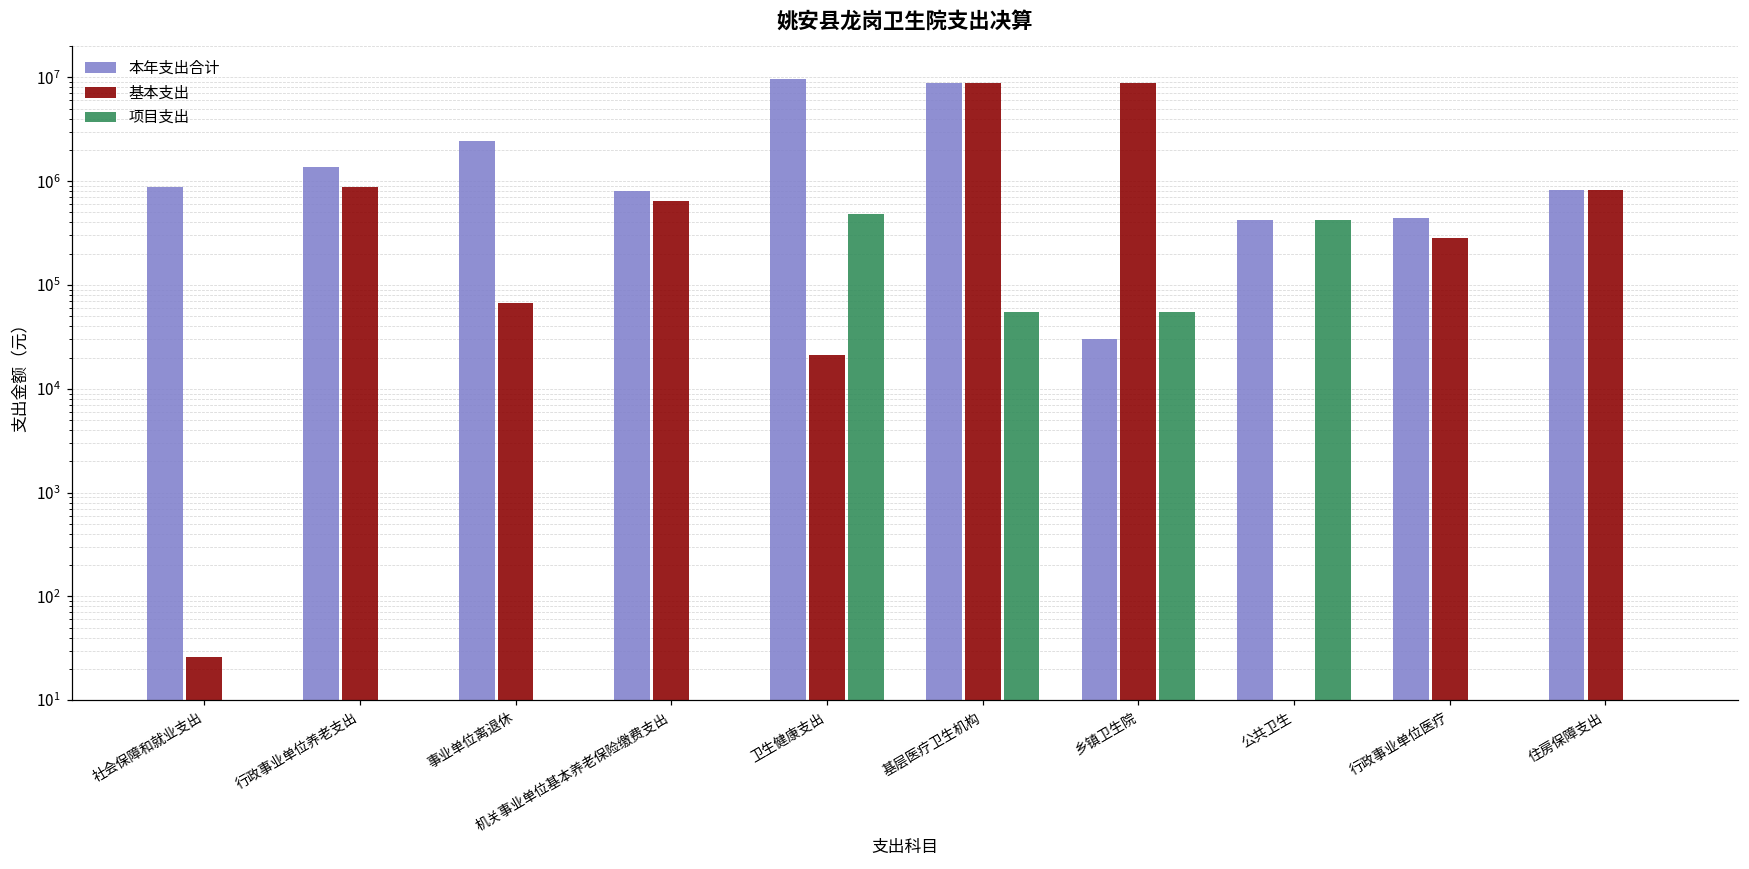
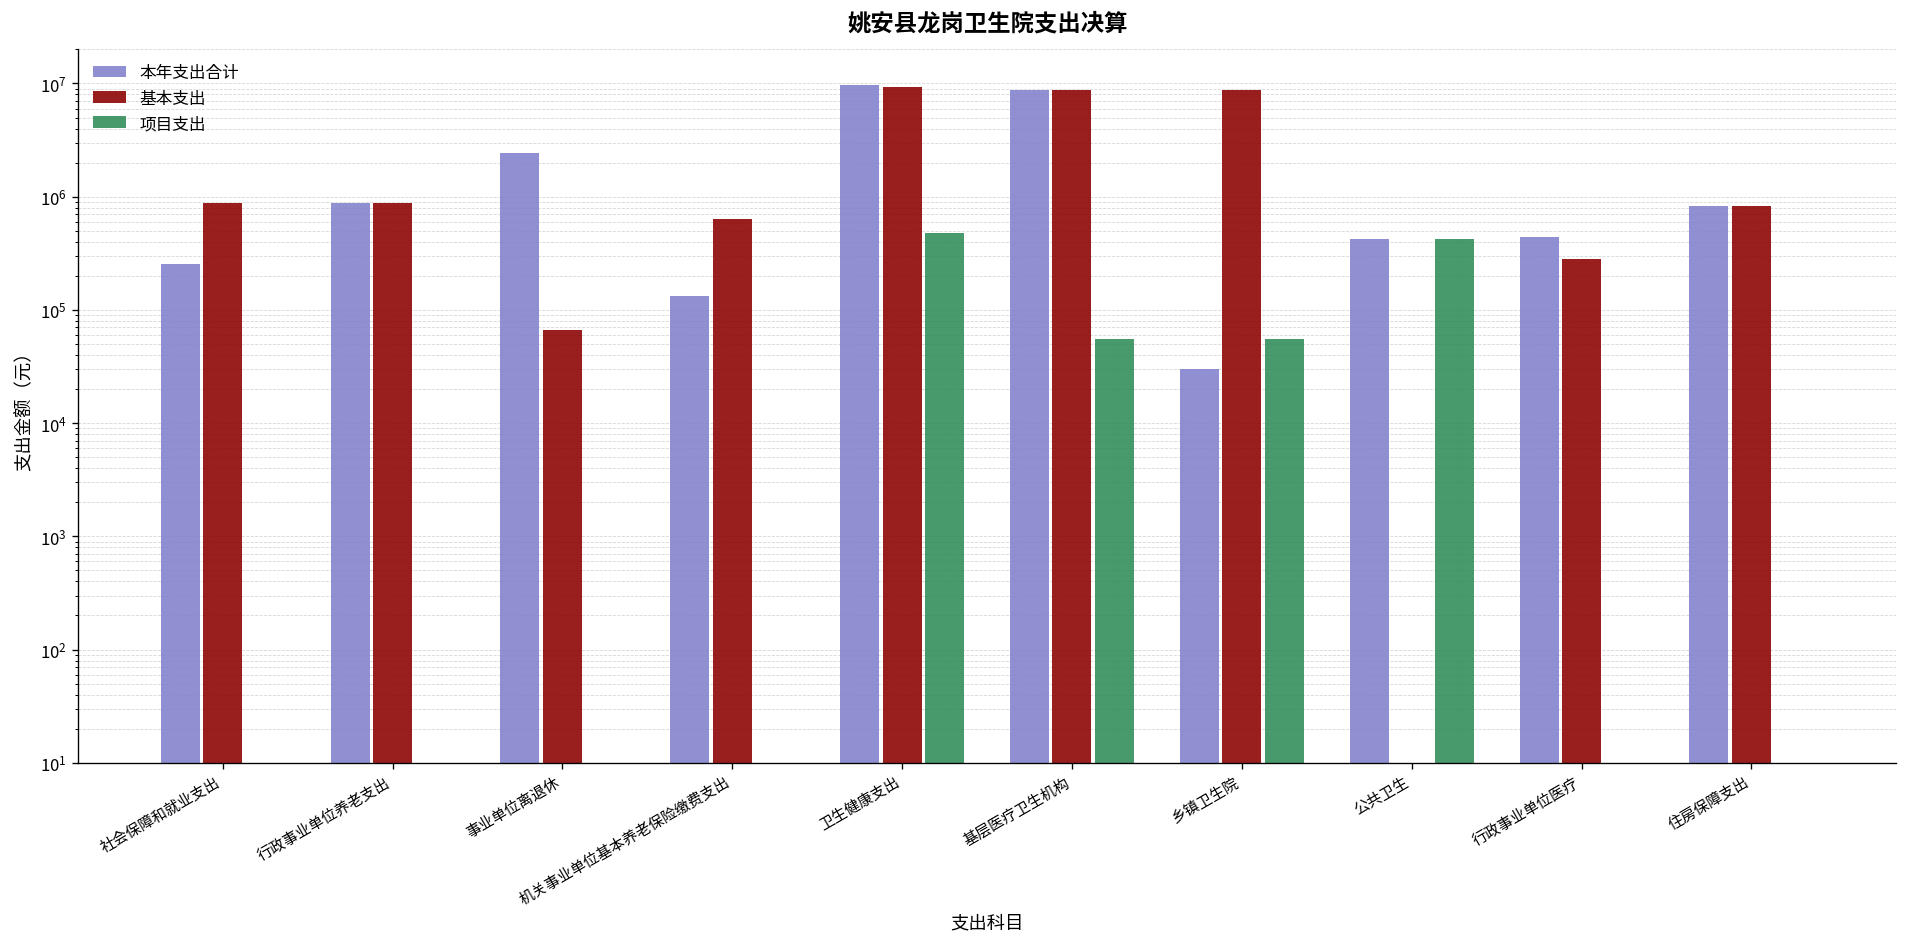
  {
    "本年支出合计": {
-     "社会保障和就业支出": 900000,
-     "行政事业单位养老支出": 1400000,
+     "社会保障和就业支出": 260000,
+     "行政事业单位养老支出": 900000,
      "事业单位离退休": 2400000,
-     "机关事业单位基本养老保险缴费支出": 800000,
+     "机关事业单位基本养老保险缴费支出": 130000,
      "卫生健康支出": 10000000,
      "基层医疗卫生机构": 9000000,
      "乡镇卫生院": 30000,
      "公共卫生": 400000,
      "行政事业单位医疗": 400000,
      "住房保障支出": 800000
    },
    "基本支出": {
-     "社会保障和就业支出": 26,
+     "社会保障和就业支出": 900000,
      "行政事业单位养老支出": 900000,
      "事业单位离退休": 70000,
      "机关事业单位基本养老保险缴费支出": 600000,
-     "卫生健康支出": 21000,
+     "卫生健康支出": 9000000,
      "基层医疗卫生机构": 9000000,
      "乡镇卫生院": 9000000,
      "行政事业单位医疗": 280000,
      "住房保障支出": 800000
    },
    "项目支出": {
      "卫生健康支出": 500000,
      "基层医疗卫生机构": 50000,
      "乡镇卫生院": 50000,
      "公共卫生": 400000
    }
  }
